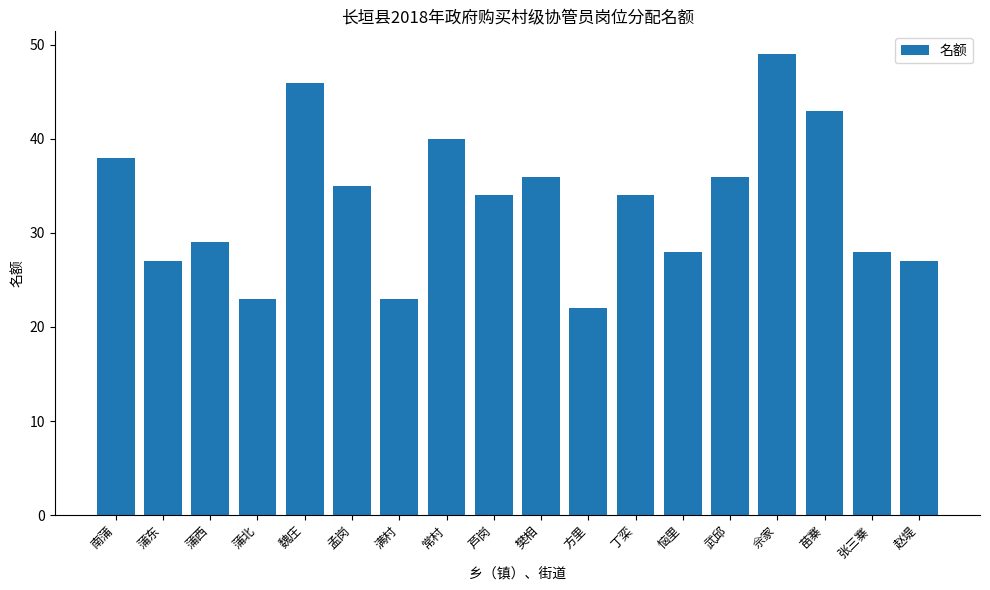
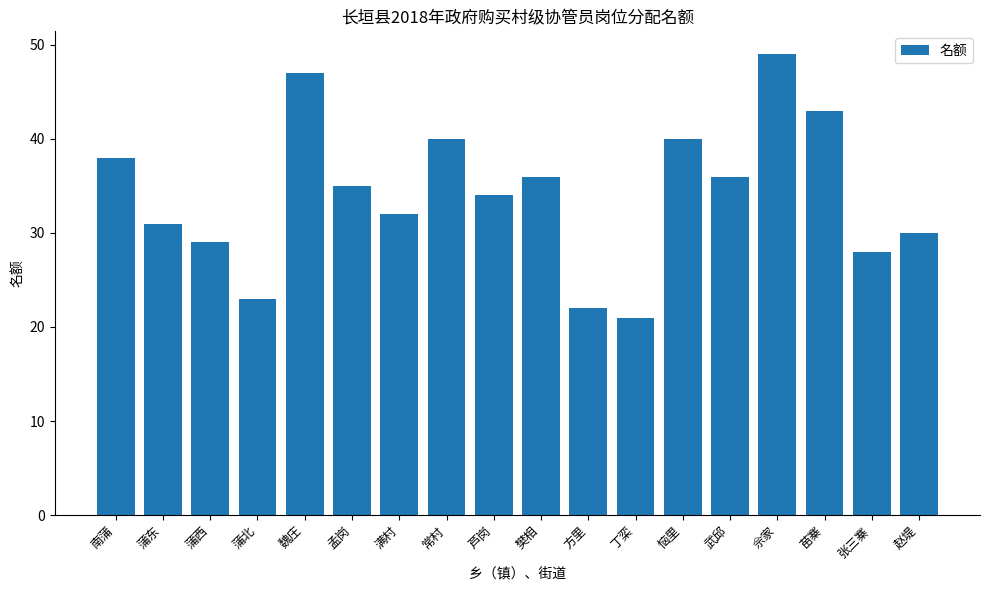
  {
    "南蒲": 38,
-   "蒲东": 27,
+   "蒲东": 31,
    "蒲西": 29,
    "蒲北": 23,
-   "魏庄": 46,
+   "魏庄": 47,
    "孟岗": 35,
-   "满村": 23,
+   "满村": 32,
    "常村": 40,
    "芦岗": 34,
    "樊相": 36,
    "方里": 22,
-   "丁栾": 34,
-   "恼里": 28,
+   "丁栾": 21,
+   "恼里": 40,
    "武邱": 36,
    "佘家": 49,
    "苗寨": 43,
    "张三寨": 28,
-   "赵堤": 27
+   "赵堤": 30
  }
